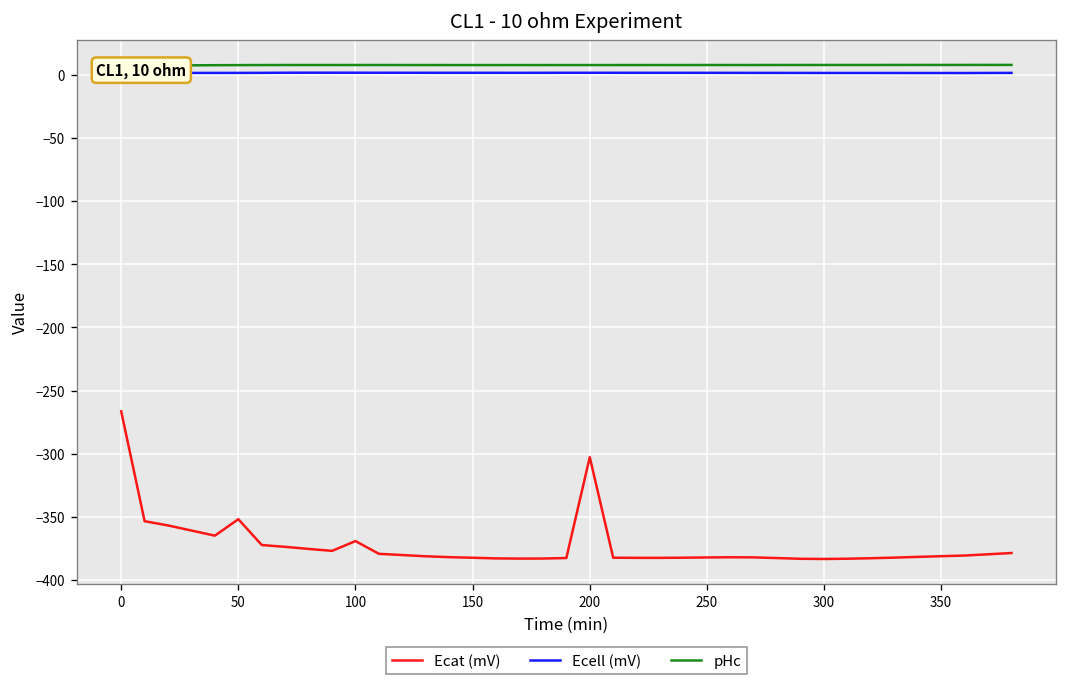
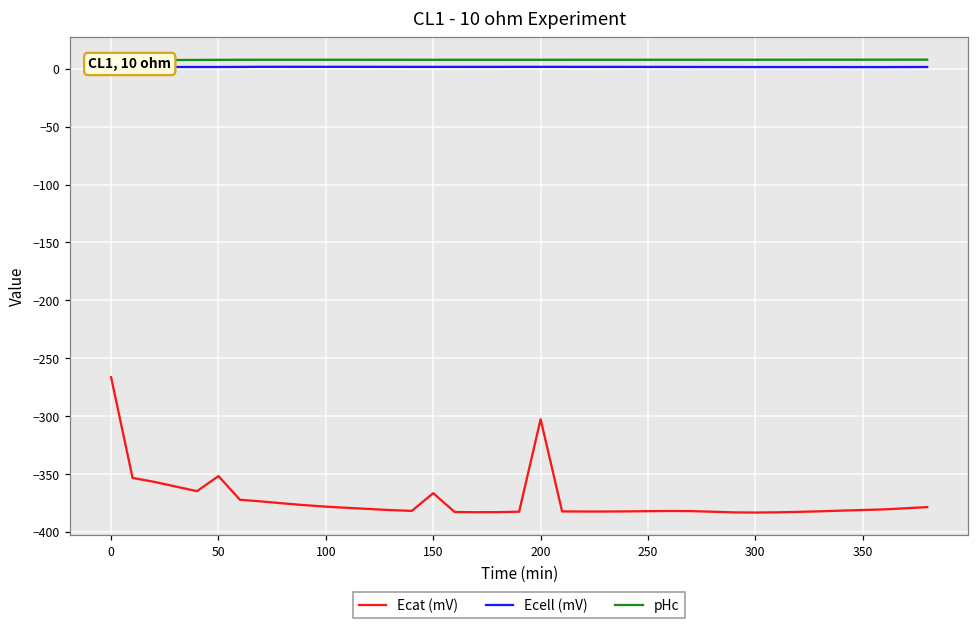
  {
    "Ecat (mV)": {
      "0": -266,
      "50": -352,
-     "100": -369,
-     "150": -382,
+     "100": -378,
+     "150": -367,
      "200": -303,
      "250": -382,
      "300": -383,
      "350": -381
    },
    "Ecell (mV)": {
      "50": 2,
      "100": 2,
      "150": 2,
      "200": 2,
      "250": 2,
      "300": 1,
      "350": 1
    },
    "pHc": {
      "50": 8,
      "100": 8,
      "150": 8,
      "200": 8,
      "250": 8,
      "300": 8,
      "350": 8
    }
  }
